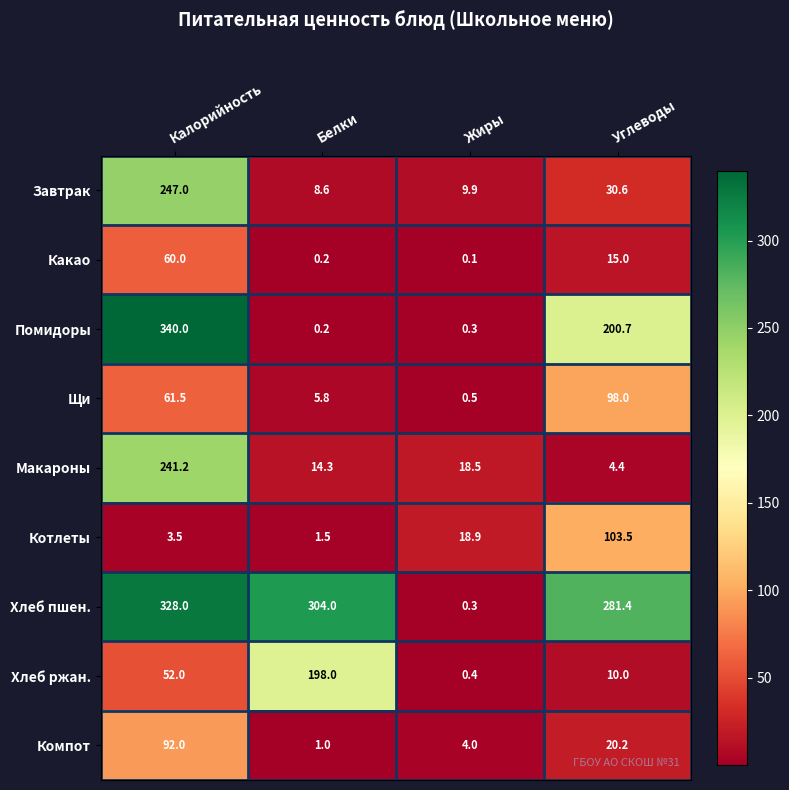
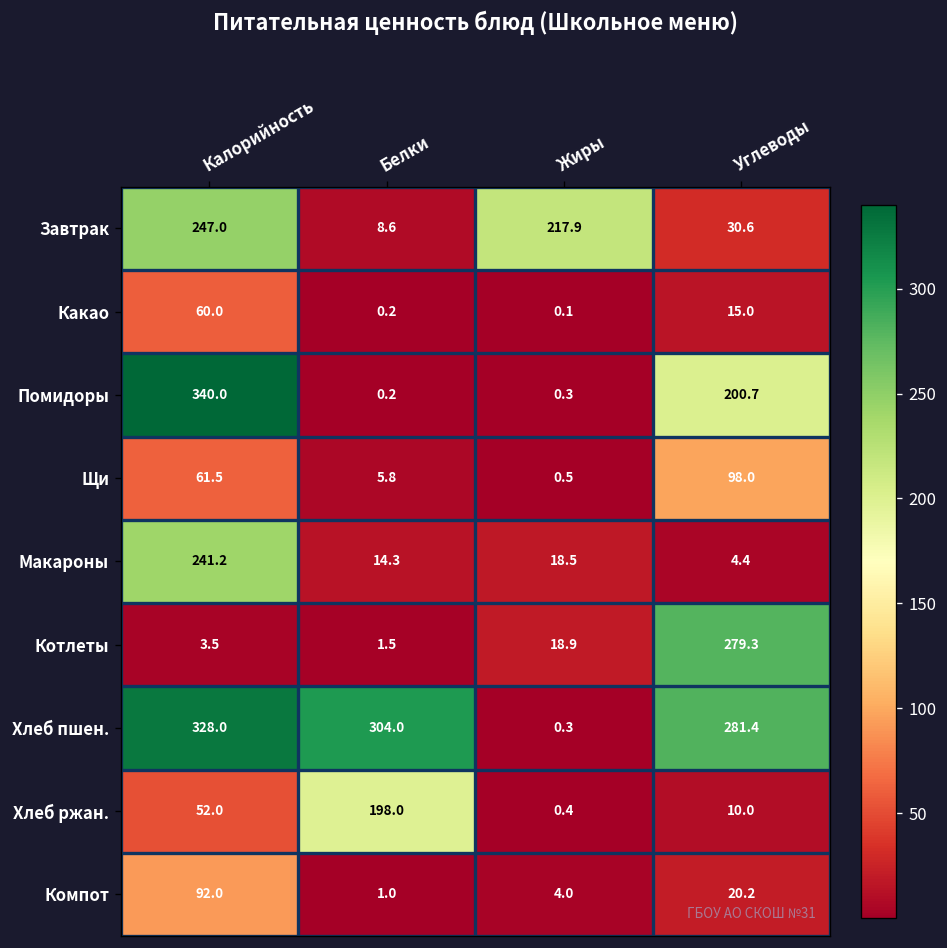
  {
    "Завтрак": {
      "Калорийность": 247.0,
      "Белки": 8.6,
-     "Жиры": 9.9,
+     "Жиры": 217.9,
      "Углеводы": 30.6
    },
    "Какао": {
      "Калорийность": 60.0,
      "Белки": 0.2,
      "Жиры": 0.1,
      "Углеводы": 15.0
    },
    "Помидоры": {
      "Калорийность": 340.0,
      "Белки": 0.2,
      "Жиры": 0.3,
      "Углеводы": 200.7
    },
    "Щи": {
      "Калорийность": 61.5,
      "Белки": 5.8,
      "Жиры": 0.5,
      "Углеводы": 98.0
    },
    "Макароны": {
      "Калорийность": 241.2,
      "Белки": 14.3,
      "Жиры": 18.5,
      "Углеводы": 4.4
    },
    "Котлеты": {
      "Калорийность": 3.5,
      "Белки": 1.5,
      "Жиры": 18.9,
-     "Углеводы": 103.5
+     "Углеводы": 279.3
    },
    "Хлеб пшен.": {
      "Калорийность": 328.0,
      "Белки": 304.0,
      "Жиры": 0.3,
      "Углеводы": 281.4
    },
    "Хлеб ржан.": {
      "Калорийность": 52.0,
      "Белки": 198.0,
      "Жиры": 0.4,
      "Углеводы": 10.0
    },
    "Компот": {
      "Калорийность": 92.0,
      "Белки": 1.0,
      "Жиры": 4.0
    }
  }
